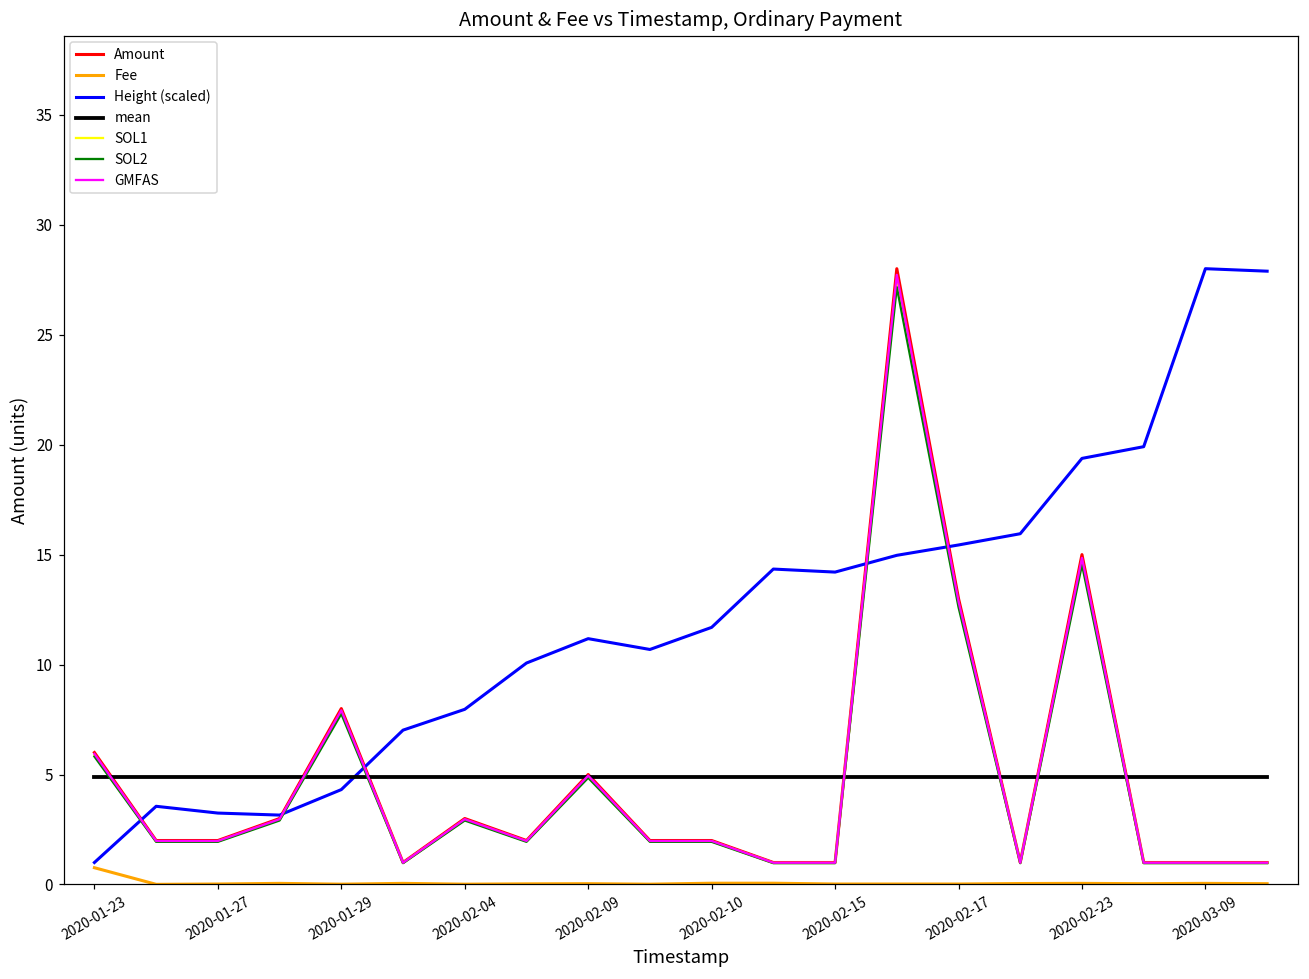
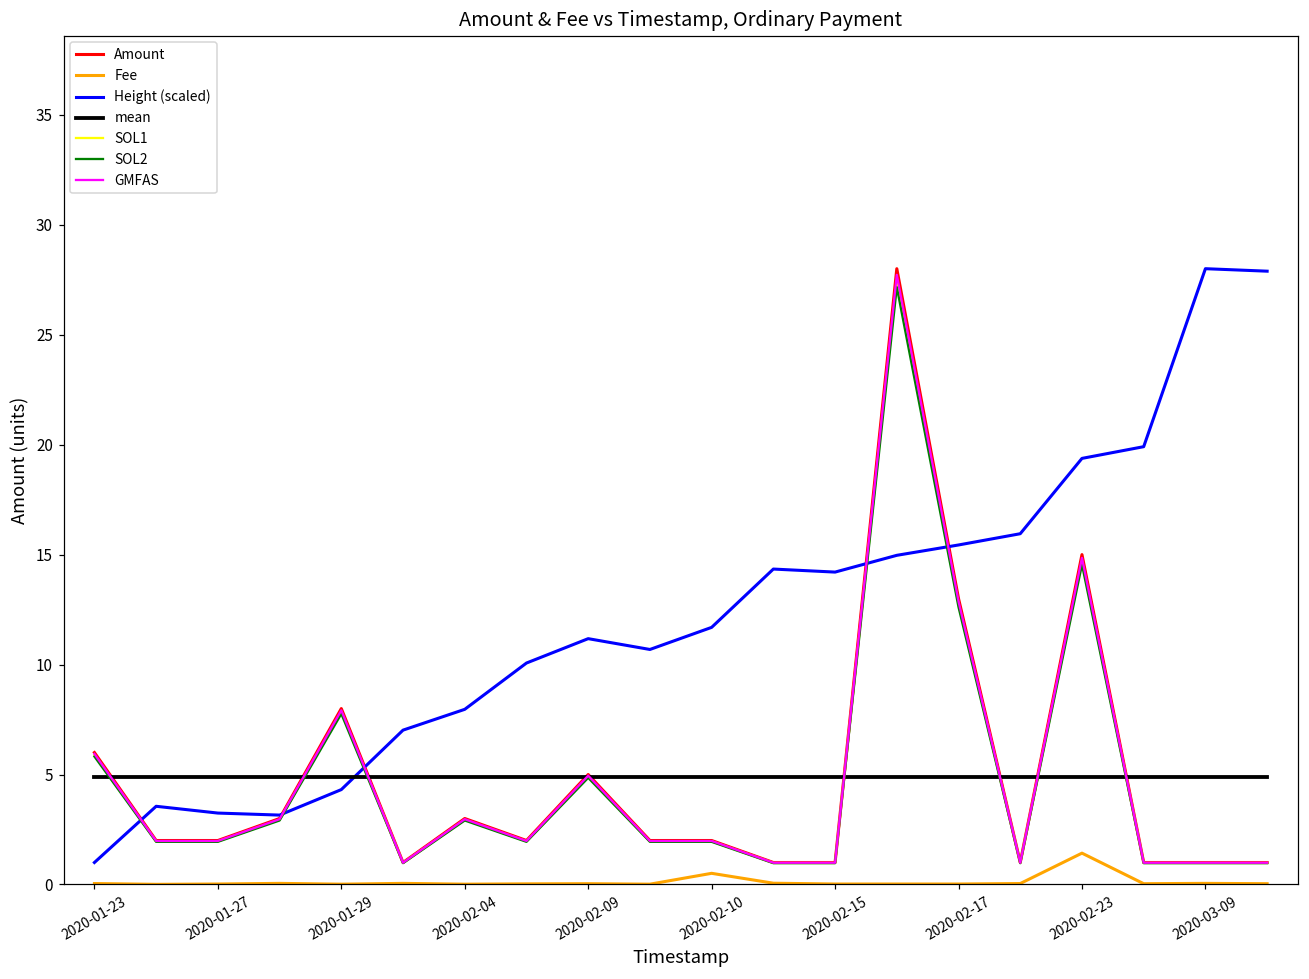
  {
    "Amount": {
      "2020-02-23": 15.0
    },
    "Fee": {
-     "2020-01-23": 0.8,
+     "2020-01-23": 0.0,
      "2020-01-29": 0.0,
      "2020-02-04": 0.0,
-     "2020-02-10": 0.1,
-     "2020-02-23": 0.1
+     "2020-02-10": 0.5,
+     "2020-02-23": 1.4
    },
    "Height (scaled)": {
      "2020-01-23": 1.0,
      "2020-01-29": 4.3,
      "2020-02-04": 8.0,
      "2020-02-10": 11.7,
      "2020-02-23": 19.4
    },
    "mean": {
      "2020-01-23": 4.9,
      "2020-01-29": 4.9,
      "2020-02-04": 4.9,
      "2020-02-10": 4.9,
      "2020-02-23": 4.9
    },
    "SOL1": {
      "2020-02-23": 14.7
    },
    "SOL2": {
      "2020-02-23": 14.5
    },
    "GMFAS": {
      "2020-02-23": 14.9
    }
  }
